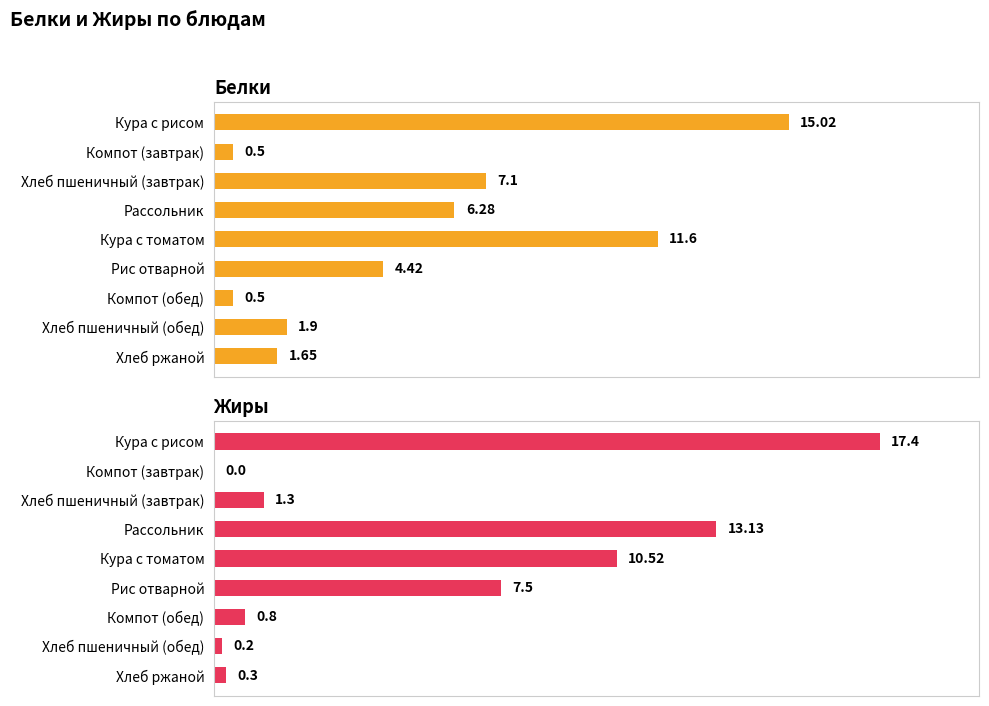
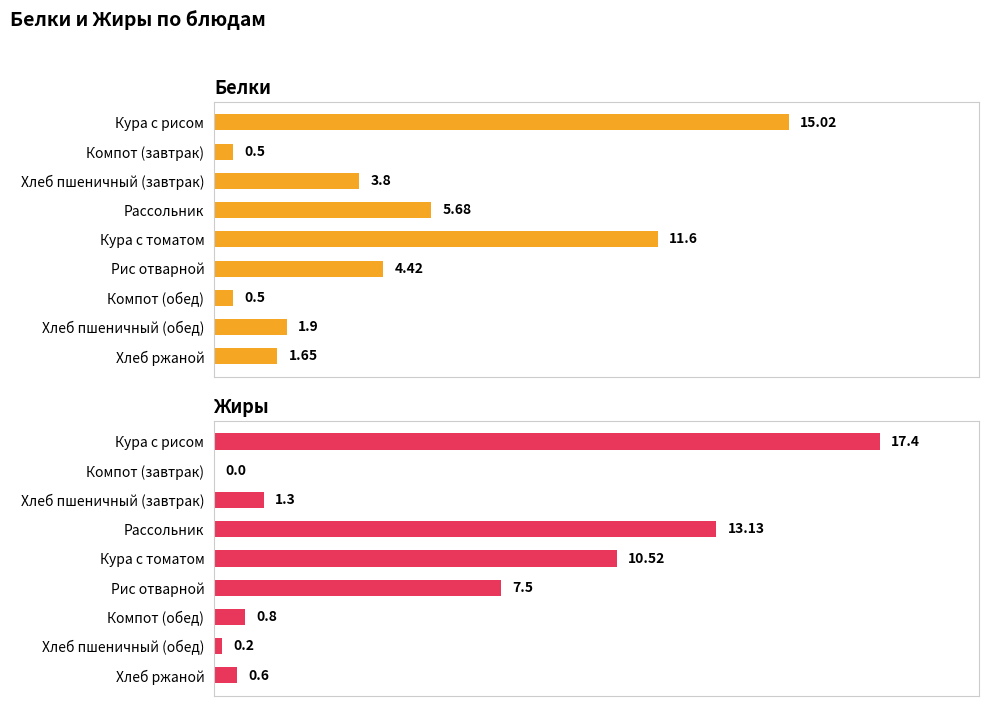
  {
    "Белки": {
      "Кура с рисом": 15.02,
      "Компот (завтрак)": 0.5,
-     "Хлеб пшеничный (завтрак)": 7.1,
-     "Рассольник": 6.28,
+     "Хлеб пшеничный (завтрак)": 3.8,
+     "Рассольник": 5.68,
      "Кура с томатом": 11.6,
      "Рис отварной": 4.42,
      "Компот (обед)": 0.5,
      "Хлеб пшеничный (обед)": 1.9,
      "Хлеб ржаной": 1.65
    },
    "Жиры": {
      "Кура с рисом": 17.4,
      "Компот (завтрак)": 0.0,
      "Хлеб пшеничный (завтрак)": 1.3,
      "Рассольник": 13.13,
      "Кура с томатом": 10.52,
      "Рис отварной": 7.5,
      "Компот (обед)": 0.8,
      "Хлеб пшеничный (обед)": 0.2,
-     "Хлеб ржаной": 0.3
+     "Хлеб ржаной": 0.6
    }
  }
